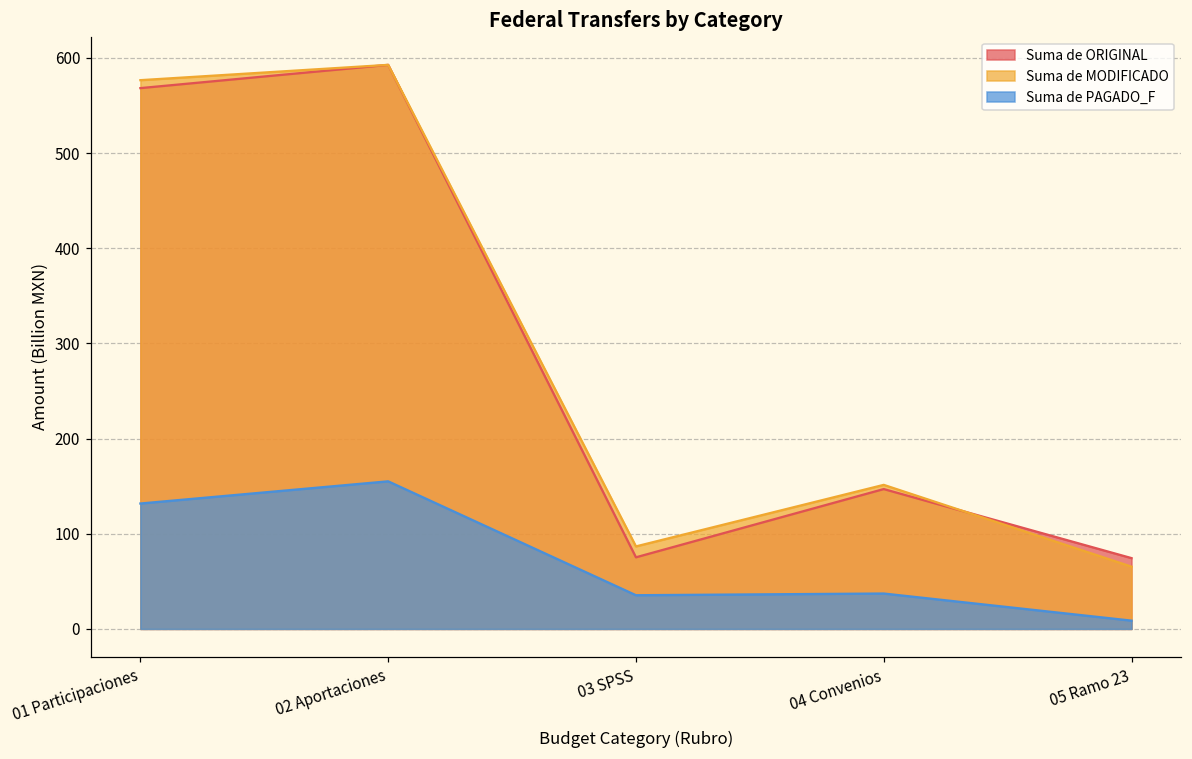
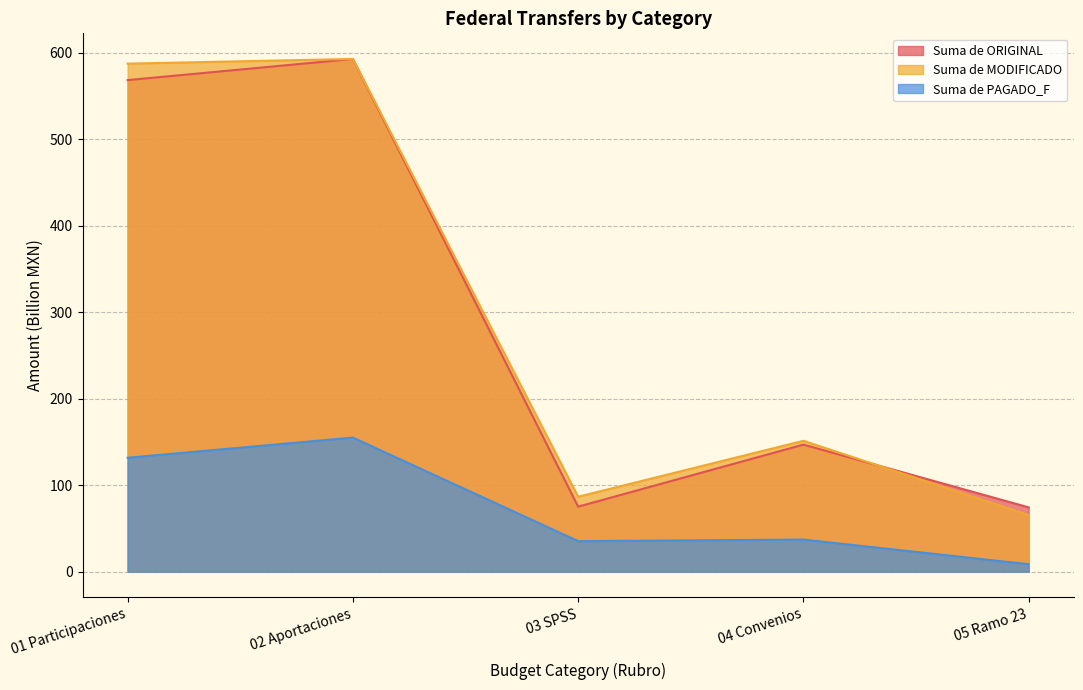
  {
    "Suma de ORIGINAL": {
      "01 Participaciones": 570,
      "03 SPSS": 80,
      "04 Convenios": 150,
      "05 Ramo 23": 70
    },
    "Suma de MODIFICADO": {
-     "01 Participaciones": 580,
+     "01 Participaciones": 590,
      "03 SPSS": 90,
      "04 Convenios": 150,
      "05 Ramo 23": 70
    },
    "Suma de PAGADO_F": {
      "01 Participaciones": 130,
      "02 Aportaciones": 160,
      "03 SPSS": 40,
      "04 Convenios": 40,
      "05 Ramo 23": 10
    }
  }
